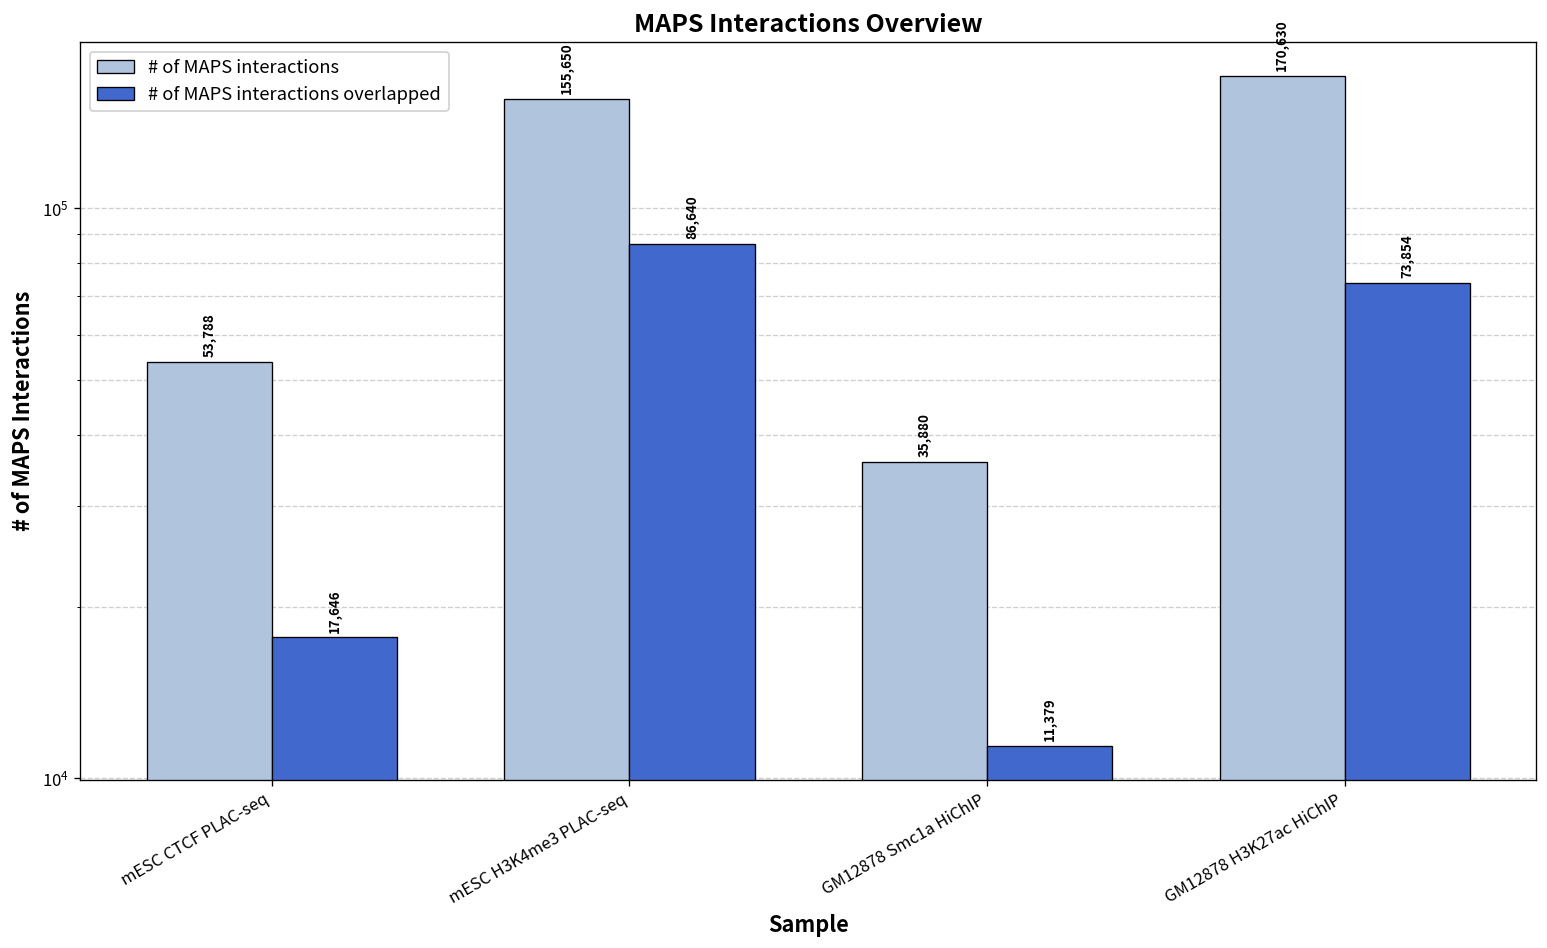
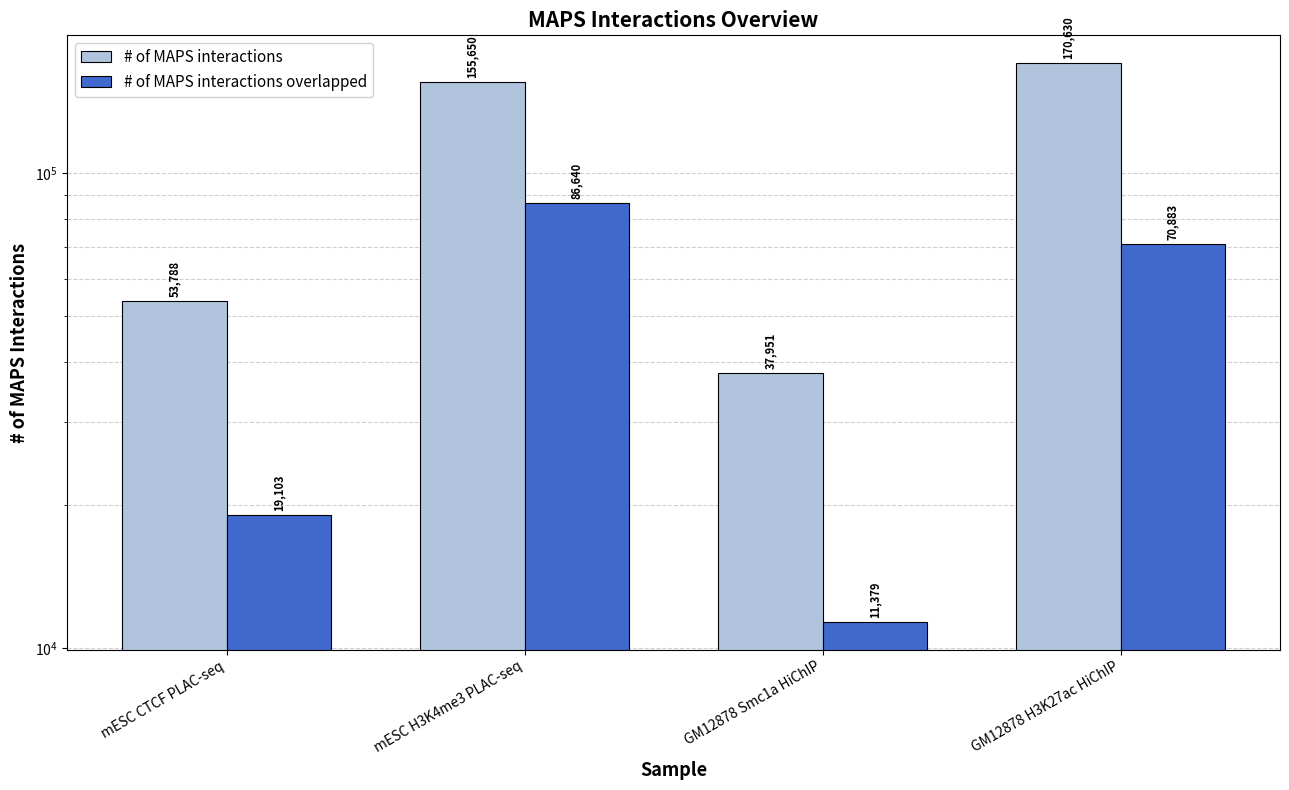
  {
    "# of MAPS interactions": {
      "mESC CTCF PLAC-seq": "53,788",
      "mESC H3K4me3 PLAC-seq": "155,650",
-     "GM12878 Smc1a HiChIP": "35,880",
+     "GM12878 Smc1a HiChIP": "37,951",
      "GM12878 H3K27ac HiChIP": "170,630"
    },
    "# of MAPS interactions overlapped": {
-     "mESC CTCF PLAC-seq": "17,646",
+     "mESC CTCF PLAC-seq": "19,103",
      "mESC H3K4me3 PLAC-seq": "86,640",
      "GM12878 Smc1a HiChIP": "11,379",
-     "GM12878 H3K27ac HiChIP": "73,854"
+     "GM12878 H3K27ac HiChIP": "70,883"
    }
  }
